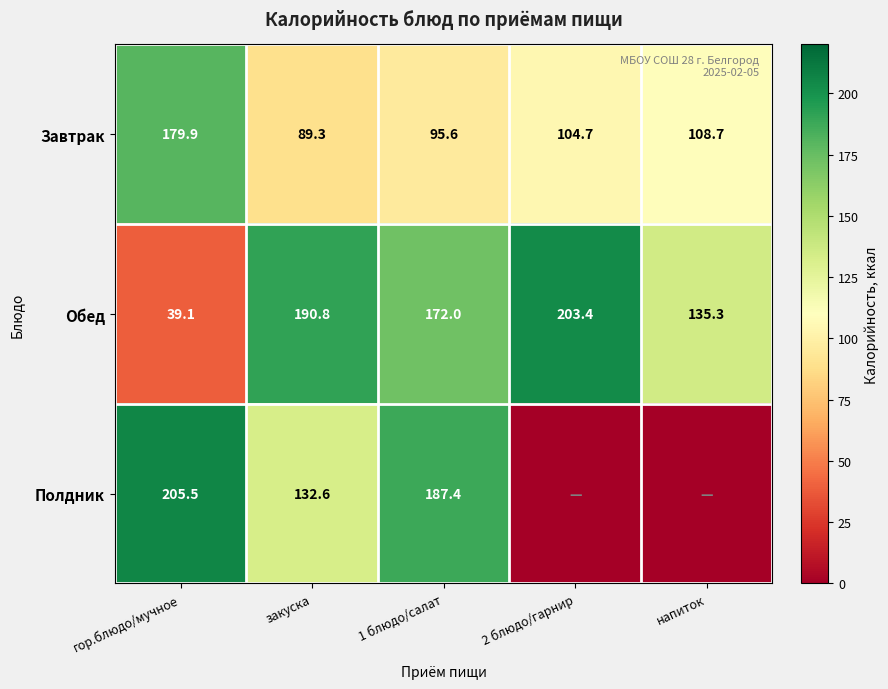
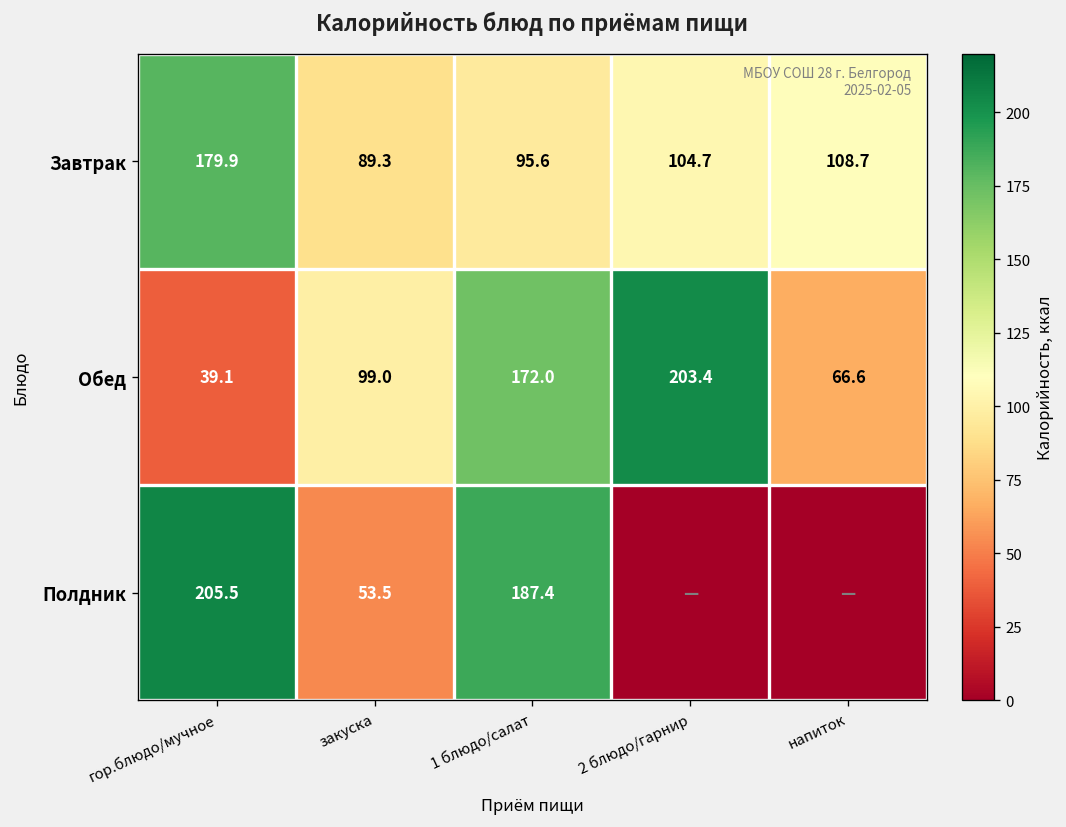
  {
    "Завтрак": {
      "гор.блюдо/мучное": 179.9,
      "закуска": 89.3,
      "1 блюдо/салат": 95.6,
      "2 блюдо/гарнир": 104.7
    },
    "Обед": {
      "гор.блюдо/мучное": 39.1,
-     "закуска": 190.8,
+     "закуска": 99.0,
      "1 блюдо/салат": 172.0,
      "2 блюдо/гарнир": 203.4,
-     "напиток": 135.3
+     "напиток": 66.6
    },
    "Полдник": {
      "гор.блюдо/мучное": 205.5,
-     "закуска": 132.6,
+     "закуска": 53.5,
      "1 блюдо/салат": 187.4
    }
  }
